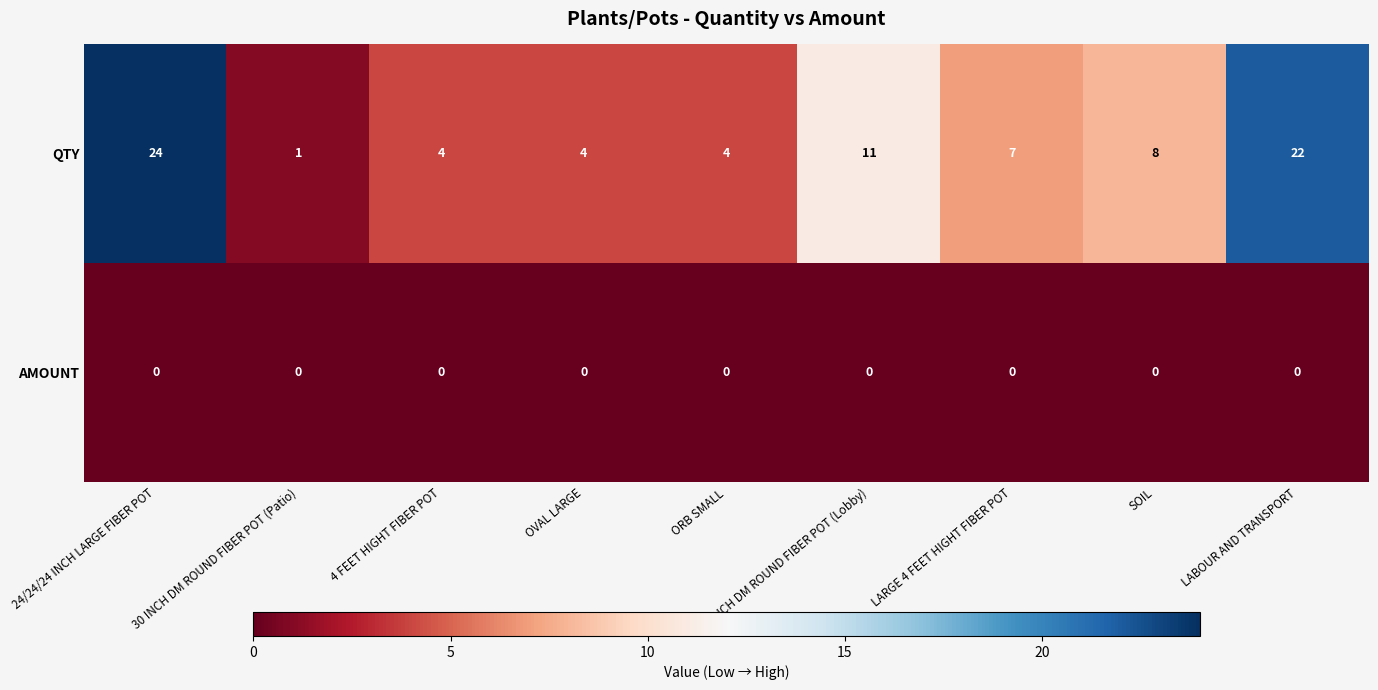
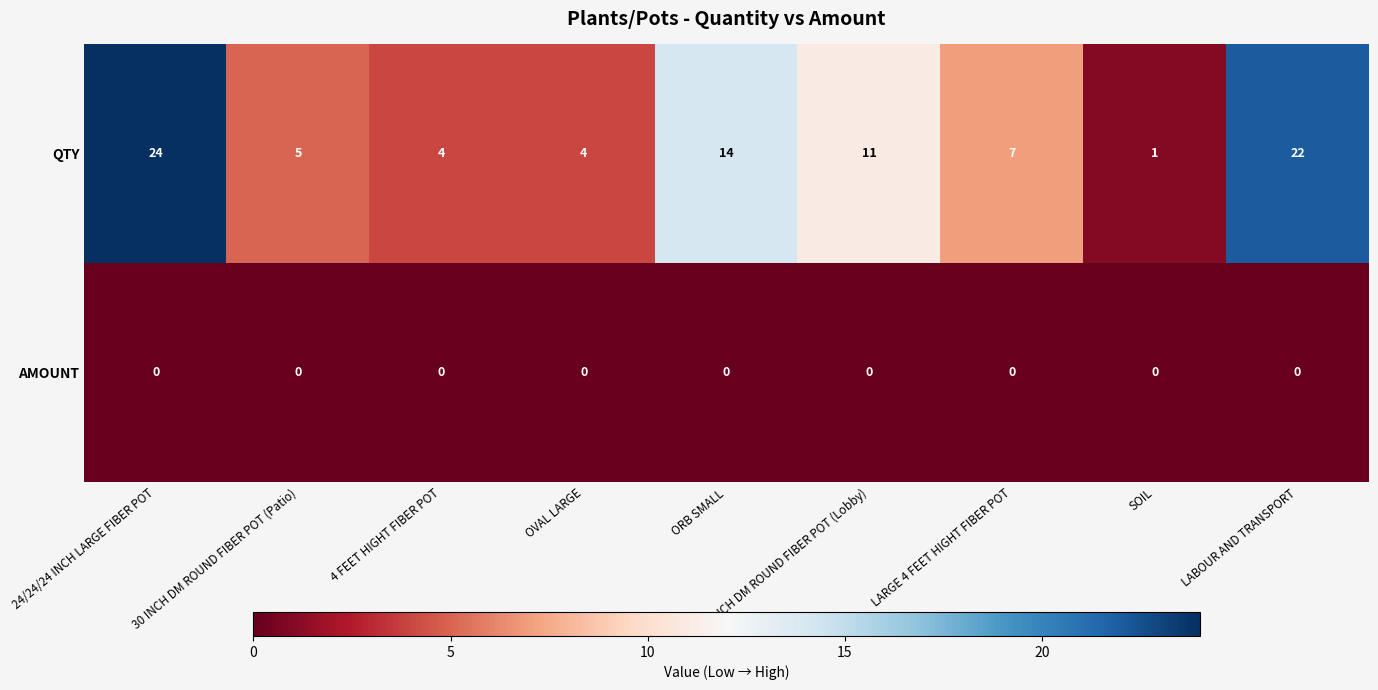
  {
    "QTY": {
      "24/24/24 INCH LARGE FIBER POT": 24,
-     "30 INCH DM ROUND FIBER POT (Patio)": 1,
+     "30 INCH DM ROUND FIBER POT (Patio)": 5,
      "4 FEET HIGHT FIBER POT": 4,
      "OVAL LARGE": 4,
-     "ORB SMALL": 4,
+     "ORB SMALL": 14,
      "30 INCH DM ROUND FIBER POT (Lobby)": 11,
      "LARGE 4 FEET HIGHT FIBER POT": 7,
-     "SOIL": 8,
+     "SOIL": 1,
      "LABOUR AND TRANSPORT": 22
    },
    "AMOUNT": {
      "24/24/24 INCH LARGE FIBER POT": 0,
      "30 INCH DM ROUND FIBER POT (Patio)": 0,
      "4 FEET HIGHT FIBER POT": 0,
      "OVAL LARGE": 0,
      "ORB SMALL": 0,
      "30 INCH DM ROUND FIBER POT (Lobby)": 0,
      "LARGE 4 FEET HIGHT FIBER POT": 0,
      "SOIL": 0,
      "LABOUR AND TRANSPORT": 0
    }
  }
